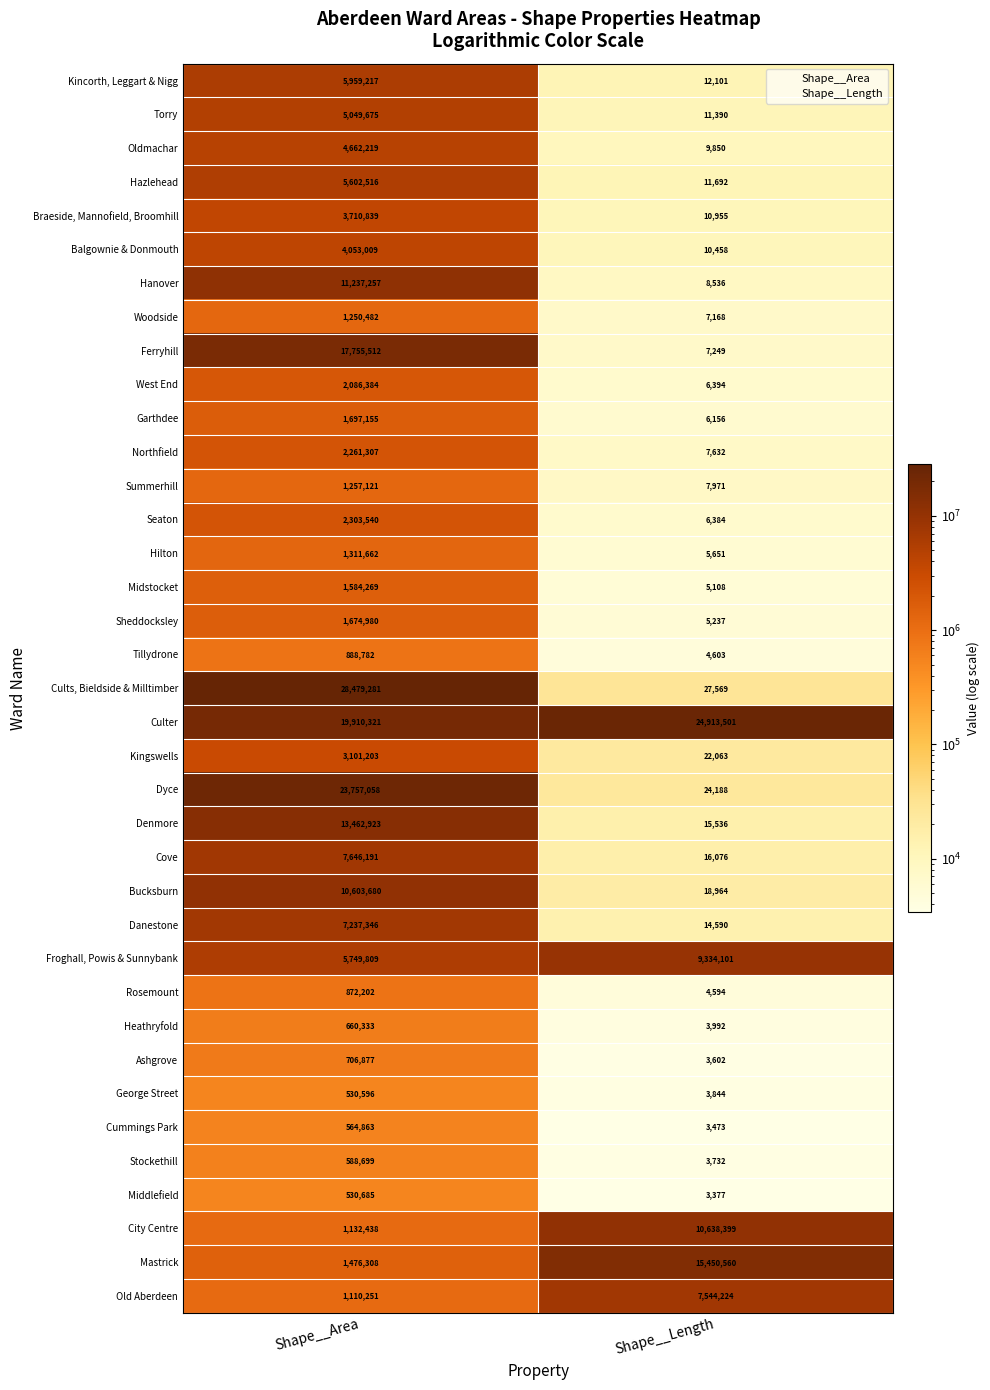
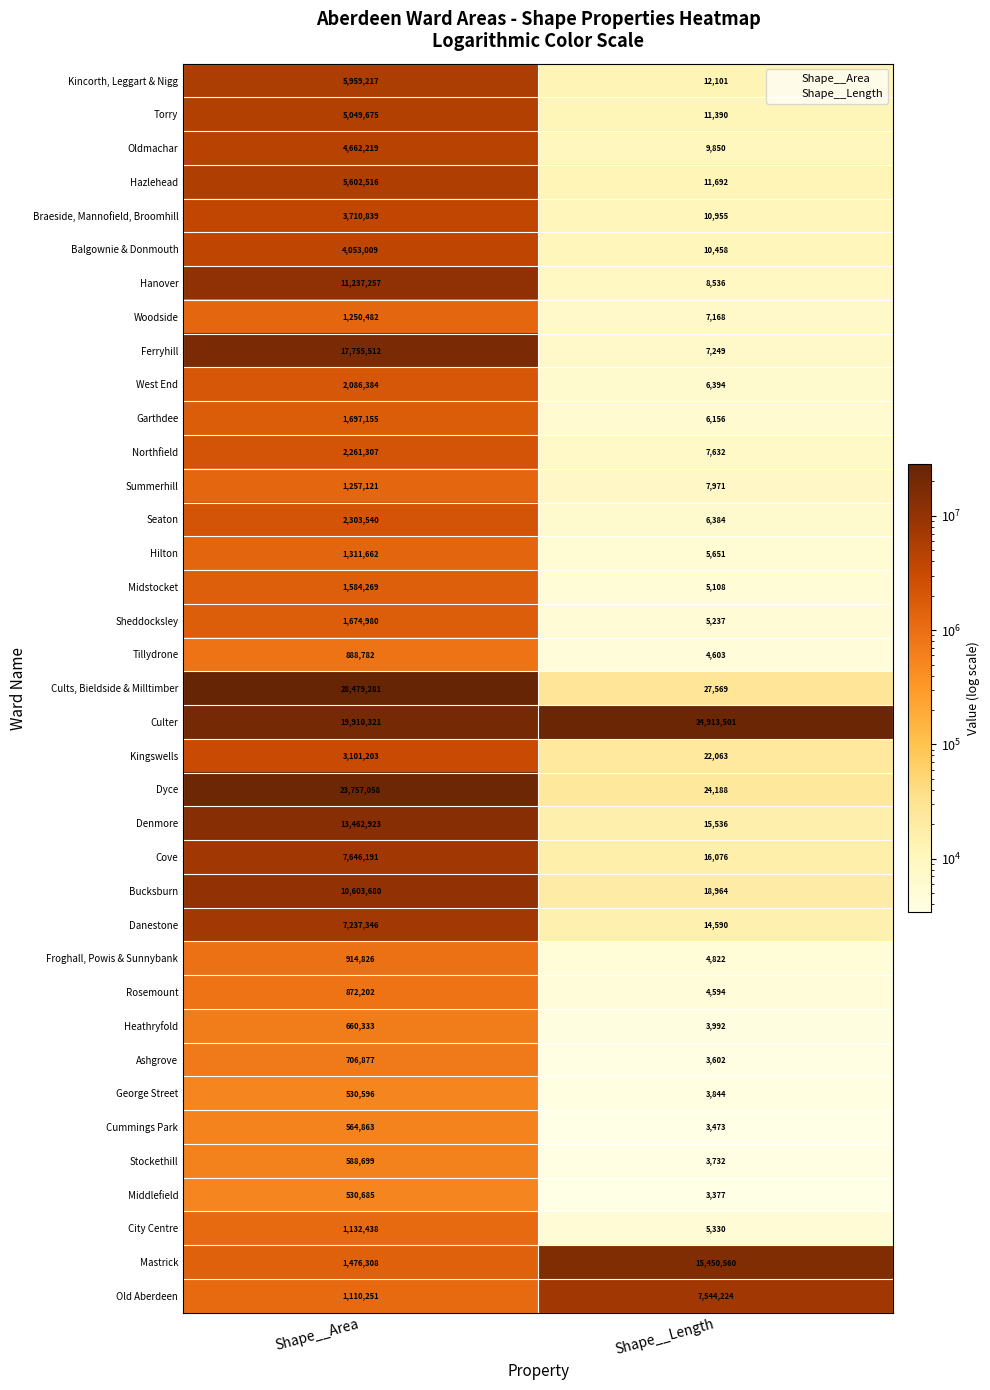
  {
    "Kincorth, Leggart & Nigg": {
      "Shape__Area": "5,959,217",
      "Shape__Length": "12,101"
    },
    "Torry": {
      "Shape__Area": "5,049,675",
      "Shape__Length": "11,390"
    },
    "Oldmachar": {
      "Shape__Area": "4,662,219",
      "Shape__Length": "9,850"
    },
    "Hazlehead": {
      "Shape__Area": "5,602,516",
      "Shape__Length": "11,692"
    },
    "Braeside, Mannofield, Broomhill": {
      "Shape__Area": "3,710,839",
      "Shape__Length": "10,955"
    },
    "Balgownie & Donmouth": {
      "Shape__Area": "4,053,009",
      "Shape__Length": "10,458"
    },
    "Hanover": {
      "Shape__Area": "11,237,257",
      "Shape__Length": "8,536"
    },
    "Woodside": {
      "Shape__Area": "1,250,482",
      "Shape__Length": "7,168"
    },
    "Ferryhill": {
      "Shape__Area": "17,755,512",
      "Shape__Length": "7,249"
    },
    "West End": {
      "Shape__Area": "2,086,384",
      "Shape__Length": "6,394"
    },
    "Garthdee": {
      "Shape__Area": "1,697,155",
      "Shape__Length": "6,156"
    },
    "Northfield": {
      "Shape__Area": "2,261,307",
      "Shape__Length": "7,632"
    },
    "Summerhill": {
      "Shape__Area": "1,257,121",
      "Shape__Length": "7,971"
    },
    "Seaton": {
      "Shape__Area": "2,303,540",
      "Shape__Length": "6,384"
    },
    "Hilton": {
      "Shape__Area": "1,311,662",
      "Shape__Length": "5,651"
    },
    "Midstocket": {
      "Shape__Area": "1,584,269",
      "Shape__Length": "5,108"
    },
    "Sheddocksley": {
      "Shape__Area": "1,674,980",
      "Shape__Length": "5,237"
    },
    "Tillydrone": {
      "Shape__Area": "888,782",
      "Shape__Length": "4,603"
    },
    "Cults, Bieldside & Milltimber": {
      "Shape__Area": "28,479,281",
      "Shape__Length": "27,569"
    },
    "Culter": {
      "Shape__Area": "19,910,321",
      "Shape__Length": "24,913,501"
    },
    "Kingswells": {
      "Shape__Area": "3,101,203",
      "Shape__Length": "22,063"
    },
    "Dyce": {
      "Shape__Area": "23,757,058",
      "Shape__Length": "24,188"
    },
    "Denmore": {
      "Shape__Area": "13,462,923",
      "Shape__Length": "15,536"
    },
    "Cove": {
      "Shape__Area": "7,646,191",
      "Shape__Length": "16,076"
    },
    "Bucksburn": {
      "Shape__Area": "10,603,680",
      "Shape__Length": "18,964"
    },
    "Danestone": {
      "Shape__Area": "7,237,346",
      "Shape__Length": "14,590"
    },
    "Froghall, Powis & Sunnybank": {
-     "Shape__Area": "5,749,809",
-     "Shape__Length": "9,334,101"
+     "Shape__Area": "914,826",
+     "Shape__Length": "4,822"
    },
    "Rosemount": {
      "Shape__Area": "872,202",
      "Shape__Length": "4,594"
    },
    "Heathryfold": {
      "Shape__Area": "660,333",
      "Shape__Length": "3,992"
    },
    "Ashgrove": {
      "Shape__Area": "706,877",
      "Shape__Length": "3,602"
    },
    "George Street": {
      "Shape__Area": "530,596",
      "Shape__Length": "3,844"
    },
    "Cummings Park": {
      "Shape__Area": "564,863",
      "Shape__Length": "3,473"
    },
    "Stockethill": {
      "Shape__Area": "588,699",
      "Shape__Length": "3,732"
    },
    "Middlefield": {
      "Shape__Area": "530,685",
      "Shape__Length": "3,377"
    },
    "City Centre": {
      "Shape__Area": "1,132,438",
-     "Shape__Length": "10,638,399"
+     "Shape__Length": "5,330"
    },
    "Mastrick": {
      "Shape__Area": "1,476,308",
      "Shape__Length": "15,450,560"
    },
    "Old Aberdeen": {
      "Shape__Area": "1,110,251",
      "Shape__Length": "7,544,224"
    }
  }
